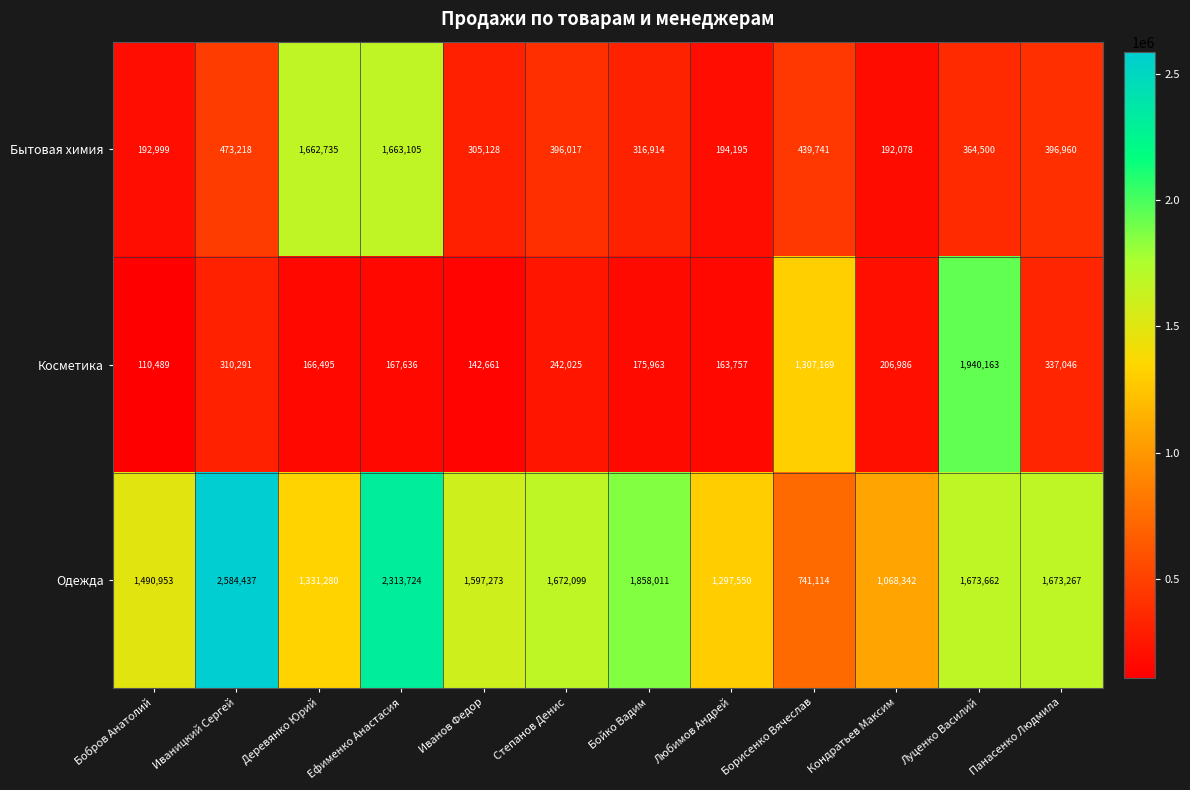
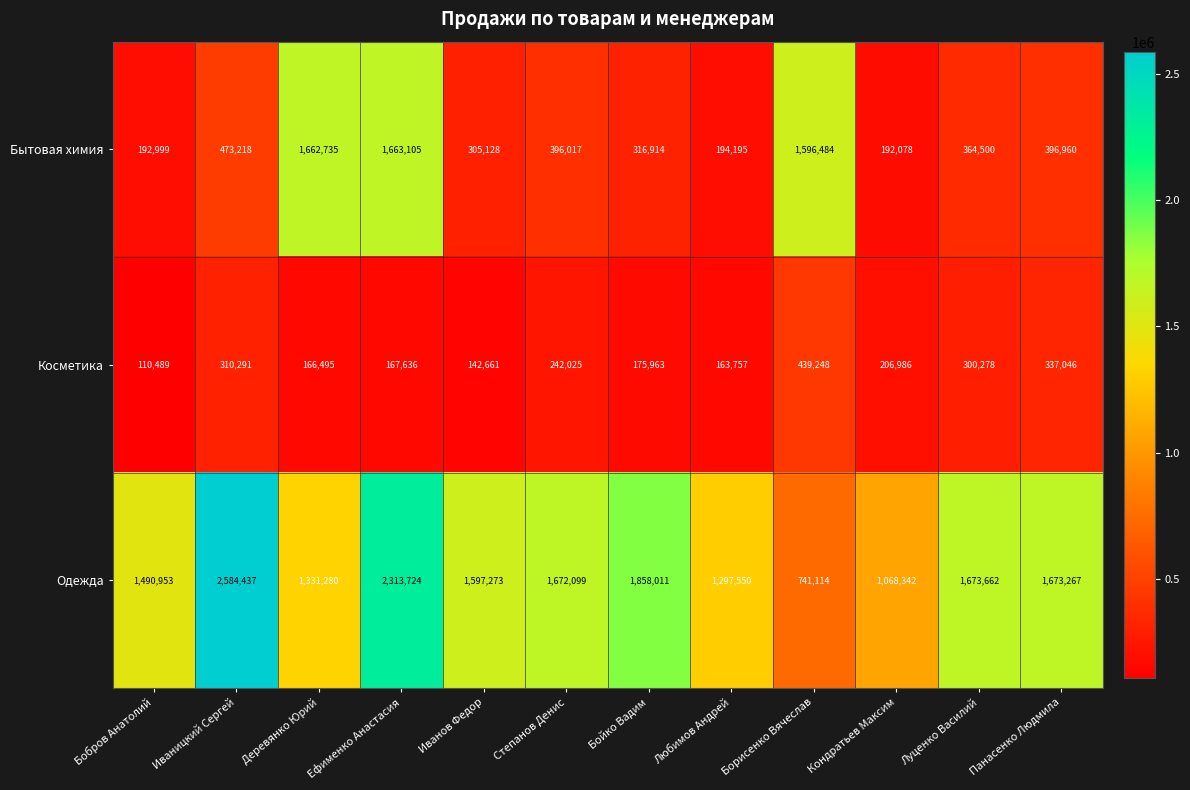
  {
    "Бытовая химия": {
      "Бобров Анатолий": "192,999",
      "Иваницкий Сергей": "473,218",
      "Деревянко Юрий": "1,662,735",
      "Ефименко Анастасия": "1,663,105",
      "Иванов Федор": "305,128",
      "Степанов Денис": "396,017",
      "Бойко Вадим": "316,914",
      "Любимов Андрей": "194,195",
-     "Борисенко Вячеслав": "439,741",
+     "Борисенко Вячеслав": "1,596,484",
      "Кондратьев Максим": "192,078",
      "Луценко Василий": "364,500",
      "Панасенко Людмила": "396,960"
    },
    "Косметика": {
      "Бобров Анатолий": "110,489",
      "Иваницкий Сергей": "310,291",
      "Деревянко Юрий": "166,495",
      "Ефименко Анастасия": "167,636",
      "Иванов Федор": "142,661",
      "Степанов Денис": "242,025",
      "Бойко Вадим": "175,963",
      "Любимов Андрей": "163,757",
-     "Борисенко Вячеслав": "1,307,169",
+     "Борисенко Вячеслав": "439,248",
      "Кондратьев Максим": "206,986",
-     "Луценко Василий": "1,940,163",
+     "Луценко Василий": "300,278",
      "Панасенко Людмила": "337,046"
    },
    "Одежда": {
      "Бобров Анатолий": "1,490,953",
      "Иваницкий Сергей": "2,584,437",
      "Деревянко Юрий": "1,331,280",
      "Ефименко Анастасия": "2,313,724",
      "Иванов Федор": "1,597,273",
      "Степанов Денис": "1,672,099",
      "Бойко Вадим": "1,858,011",
      "Любимов Андрей": "1,297,550",
      "Борисенко Вячеслав": "741,114",
      "Кондратьев Максим": "1,068,342",
      "Луценко Василий": "1,673,662",
      "Панасенко Людмила": "1,673,267"
    }
  }
